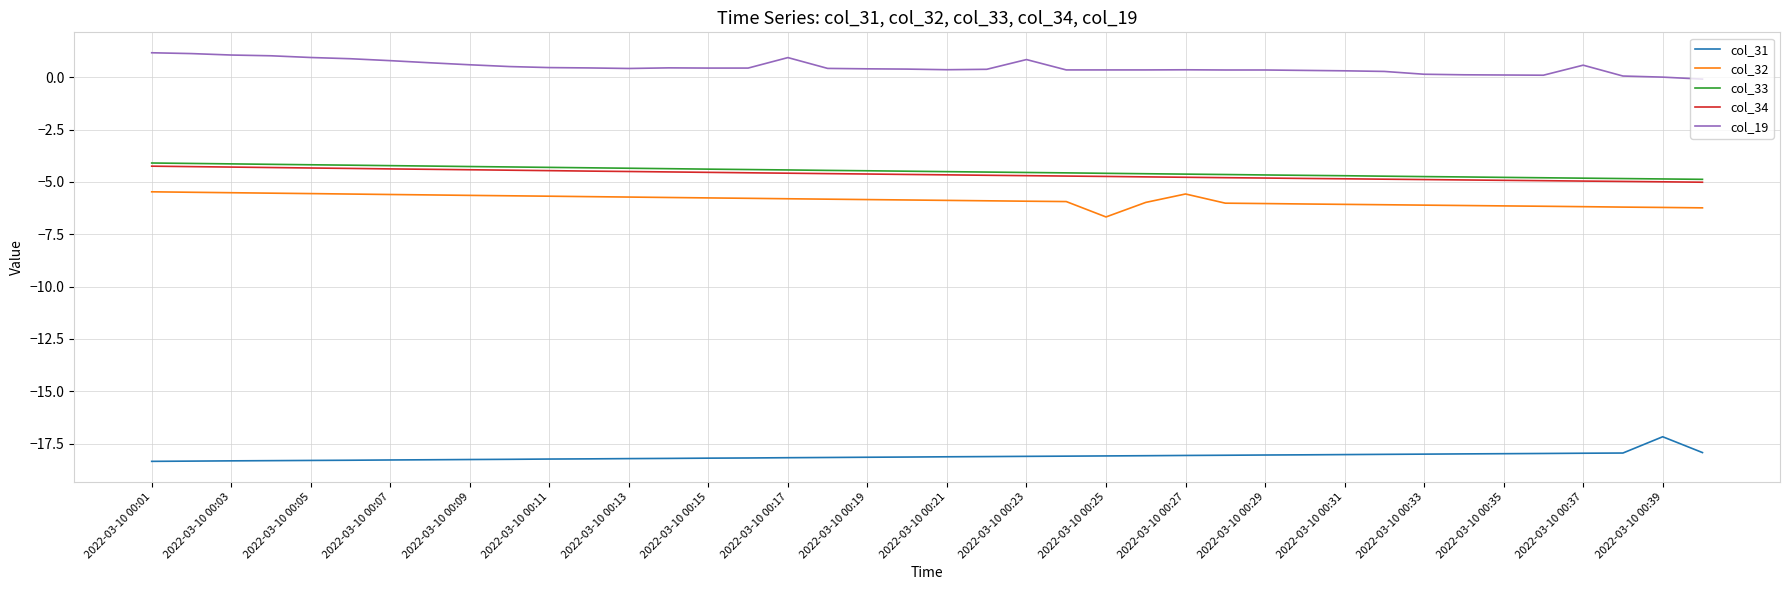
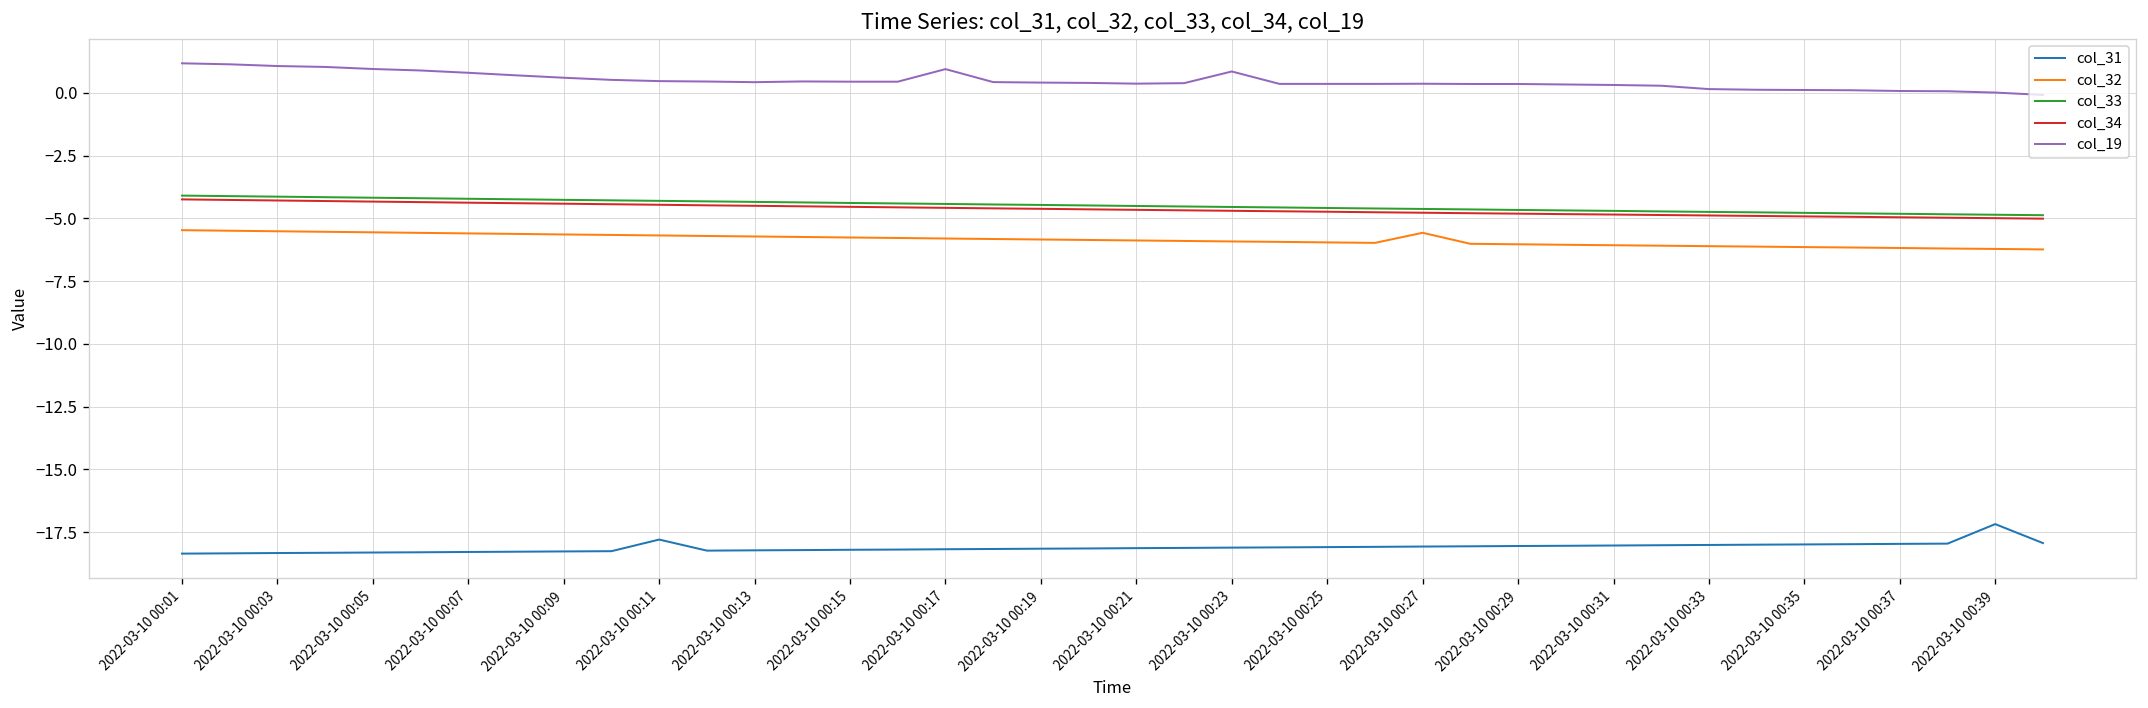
  {
    "col_31": {
      "2022-03-10 00:01": -18.4,
      "2022-03-10 00:03": -18.3,
      "2022-03-10 00:05": -18.3,
      "2022-03-10 00:07": -18.3,
      "2022-03-10 00:09": -18.3,
-     "2022-03-10 00:11": -18.2,
+     "2022-03-10 00:11": -17.8,
      "2022-03-10 00:13": -18.2,
      "2022-03-10 00:15": -18.2,
      "2022-03-10 00:17": -18.2,
      "2022-03-10 00:19": -18.2,
      "2022-03-10 00:21": -18.1,
      "2022-03-10 00:23": -18.1,
      "2022-03-10 00:25": -18.1,
      "2022-03-10 00:27": -18.1,
      "2022-03-10 00:29": -18.0,
      "2022-03-10 00:31": -18.0,
      "2022-03-10 00:33": -18.0,
      "2022-03-10 00:35": -18.0,
      "2022-03-10 00:37": -18.0,
      "2022-03-10 00:39": -17.2
    },
    "col_32": {
      "2022-03-10 00:01": -5.5,
      "2022-03-10 00:03": -5.5,
      "2022-03-10 00:05": -5.6,
      "2022-03-10 00:07": -5.6,
      "2022-03-10 00:09": -5.6,
      "2022-03-10 00:11": -5.7,
      "2022-03-10 00:13": -5.7,
      "2022-03-10 00:15": -5.8,
      "2022-03-10 00:17": -5.8,
      "2022-03-10 00:19": -5.8,
      "2022-03-10 00:21": -5.9,
      "2022-03-10 00:23": -5.9,
-     "2022-03-10 00:25": -6.7,
+     "2022-03-10 00:25": -6.0,
      "2022-03-10 00:27": -5.6,
      "2022-03-10 00:29": -6.0,
      "2022-03-10 00:31": -6.1,
      "2022-03-10 00:33": -6.1,
      "2022-03-10 00:35": -6.1,
      "2022-03-10 00:37": -6.2,
      "2022-03-10 00:39": -6.2
    },
    "col_33": {
      "2022-03-10 00:01": -4.1,
      "2022-03-10 00:03": -4.1,
      "2022-03-10 00:05": -4.2,
      "2022-03-10 00:07": -4.2,
      "2022-03-10 00:09": -4.3,
      "2022-03-10 00:11": -4.3,
      "2022-03-10 00:13": -4.3,
      "2022-03-10 00:15": -4.4,
      "2022-03-10 00:17": -4.4,
      "2022-03-10 00:19": -4.5,
      "2022-03-10 00:21": -4.5,
      "2022-03-10 00:23": -4.5,
      "2022-03-10 00:25": -4.6,
      "2022-03-10 00:27": -4.6,
      "2022-03-10 00:29": -4.7,
      "2022-03-10 00:31": -4.7,
      "2022-03-10 00:33": -4.7,
      "2022-03-10 00:35": -4.8,
      "2022-03-10 00:37": -4.8,
      "2022-03-10 00:39": -4.9
    },
    "col_34": {
      "2022-03-10 00:01": -4.2,
      "2022-03-10 00:03": -4.3,
      "2022-03-10 00:05": -4.3,
      "2022-03-10 00:07": -4.4,
      "2022-03-10 00:09": -4.4,
      "2022-03-10 00:11": -4.5,
      "2022-03-10 00:13": -4.5,
      "2022-03-10 00:15": -4.5,
      "2022-03-10 00:17": -4.6,
      "2022-03-10 00:19": -4.6,
      "2022-03-10 00:21": -4.7,
      "2022-03-10 00:23": -4.7,
      "2022-03-10 00:25": -4.7,
      "2022-03-10 00:27": -4.8,
      "2022-03-10 00:29": -4.8,
      "2022-03-10 00:31": -4.8,
      "2022-03-10 00:33": -4.9,
      "2022-03-10 00:35": -4.9,
      "2022-03-10 00:37": -5.0,
      "2022-03-10 00:39": -5.0
    },
    "col_19": {
      "2022-03-10 00:01": 1.2,
      "2022-03-10 00:03": 1.1,
      "2022-03-10 00:05": 0.9,
      "2022-03-10 00:07": 0.8,
      "2022-03-10 00:09": 0.6,
      "2022-03-10 00:11": 0.5,
      "2022-03-10 00:13": 0.4,
      "2022-03-10 00:15": 0.4,
      "2022-03-10 00:17": 0.9,
      "2022-03-10 00:19": 0.4,
      "2022-03-10 00:21": 0.4,
      "2022-03-10 00:23": 0.9,
      "2022-03-10 00:25": 0.4,
      "2022-03-10 00:27": 0.4,
      "2022-03-10 00:29": 0.4,
      "2022-03-10 00:31": 0.3,
      "2022-03-10 00:33": 0.1,
      "2022-03-10 00:35": 0.1,
-     "2022-03-10 00:37": 0.6,
+     "2022-03-10 00:37": 0.1,
      "2022-03-10 00:39": 0.0
    }
  }
